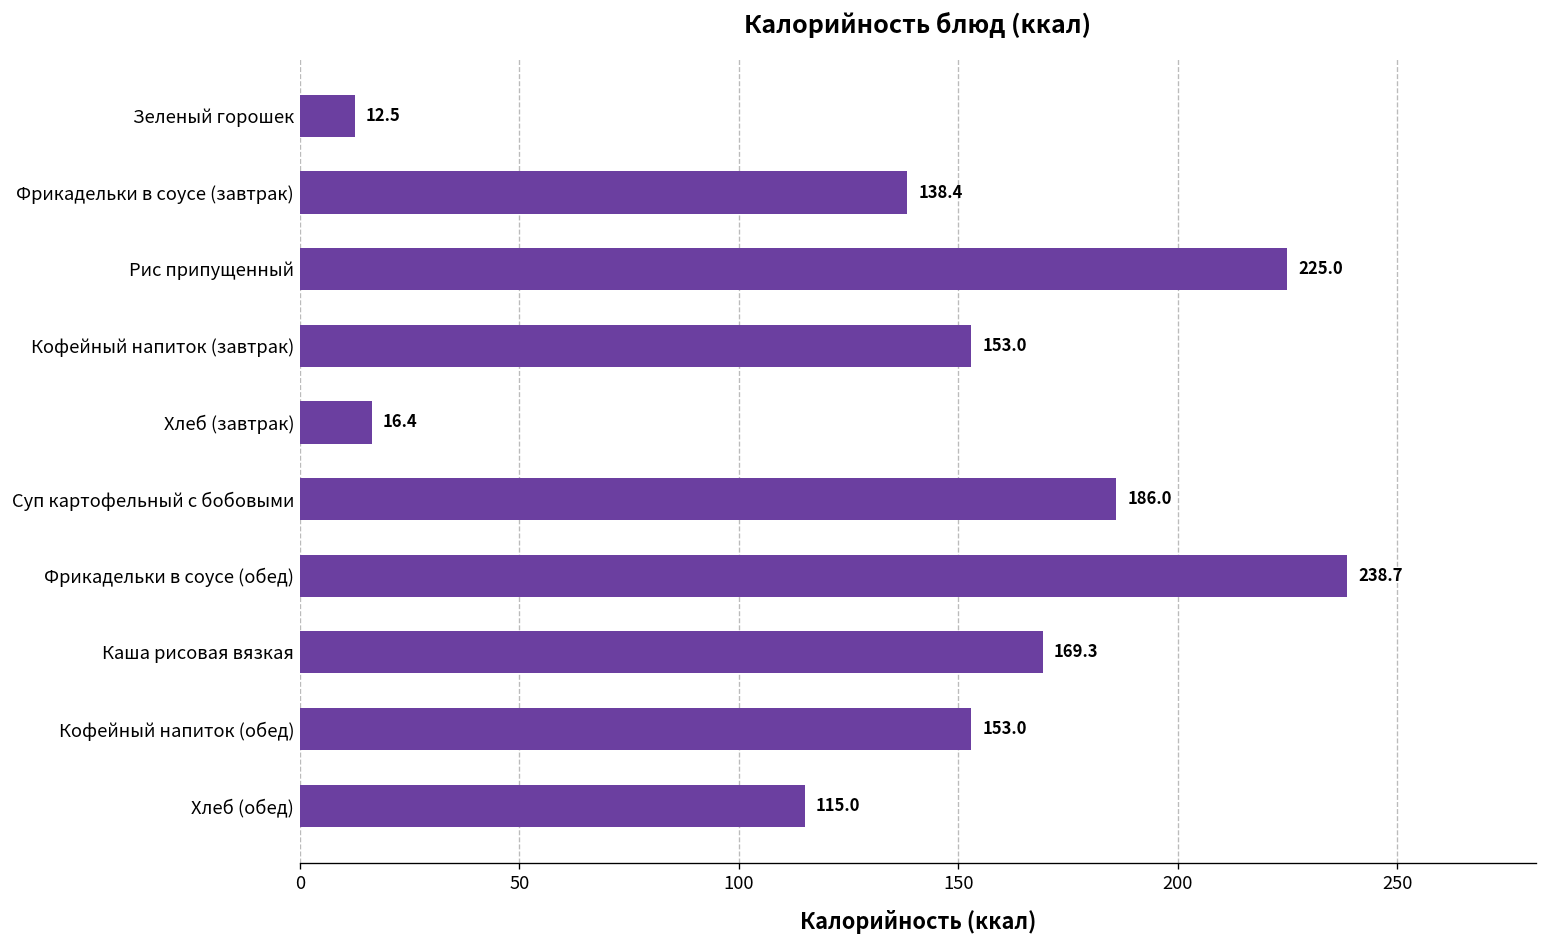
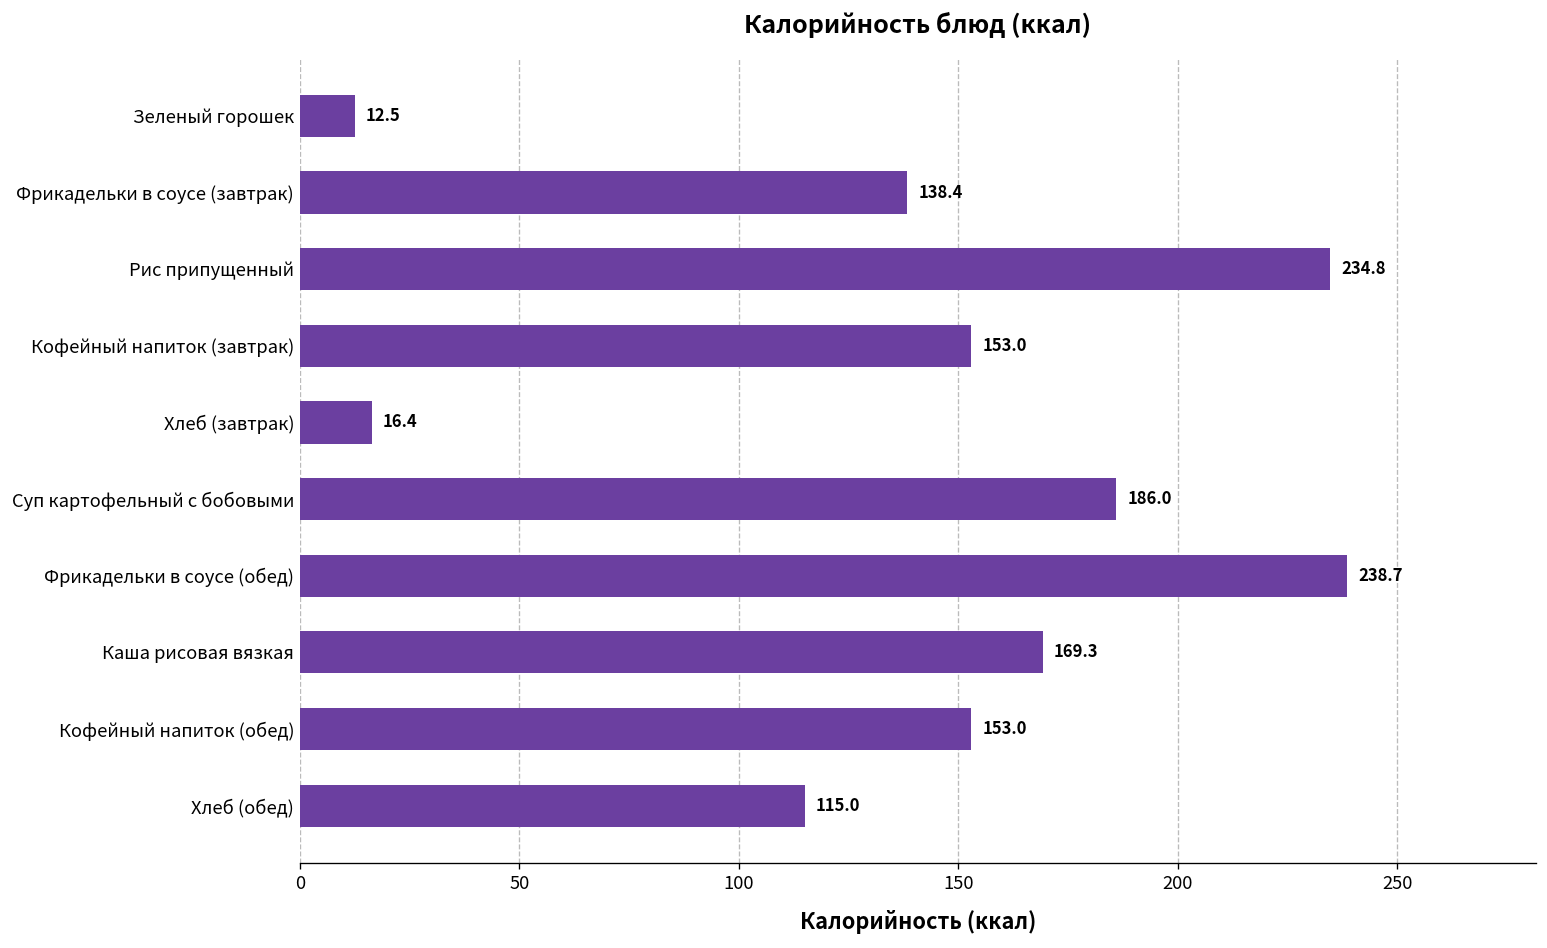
  {
    "Зеленый горошек": 12.5,
    "Фрикадельки в соусе (завтрак)": 138.4,
-   "Рис припущенный": 225.0,
+   "Рис припущенный": 234.8,
    "Кофейный напиток (завтрак)": 153.0,
    "Хлеб (завтрак)": 16.4,
    "Суп картофельный с бобовыми": 186.0,
    "Фрикадельки в соусе (обед)": 238.7,
    "Каша рисовая вязкая": 169.3,
    "Кофейный напиток (обед)": 153.0,
    "Хлеб (обед)": 115.0
  }
